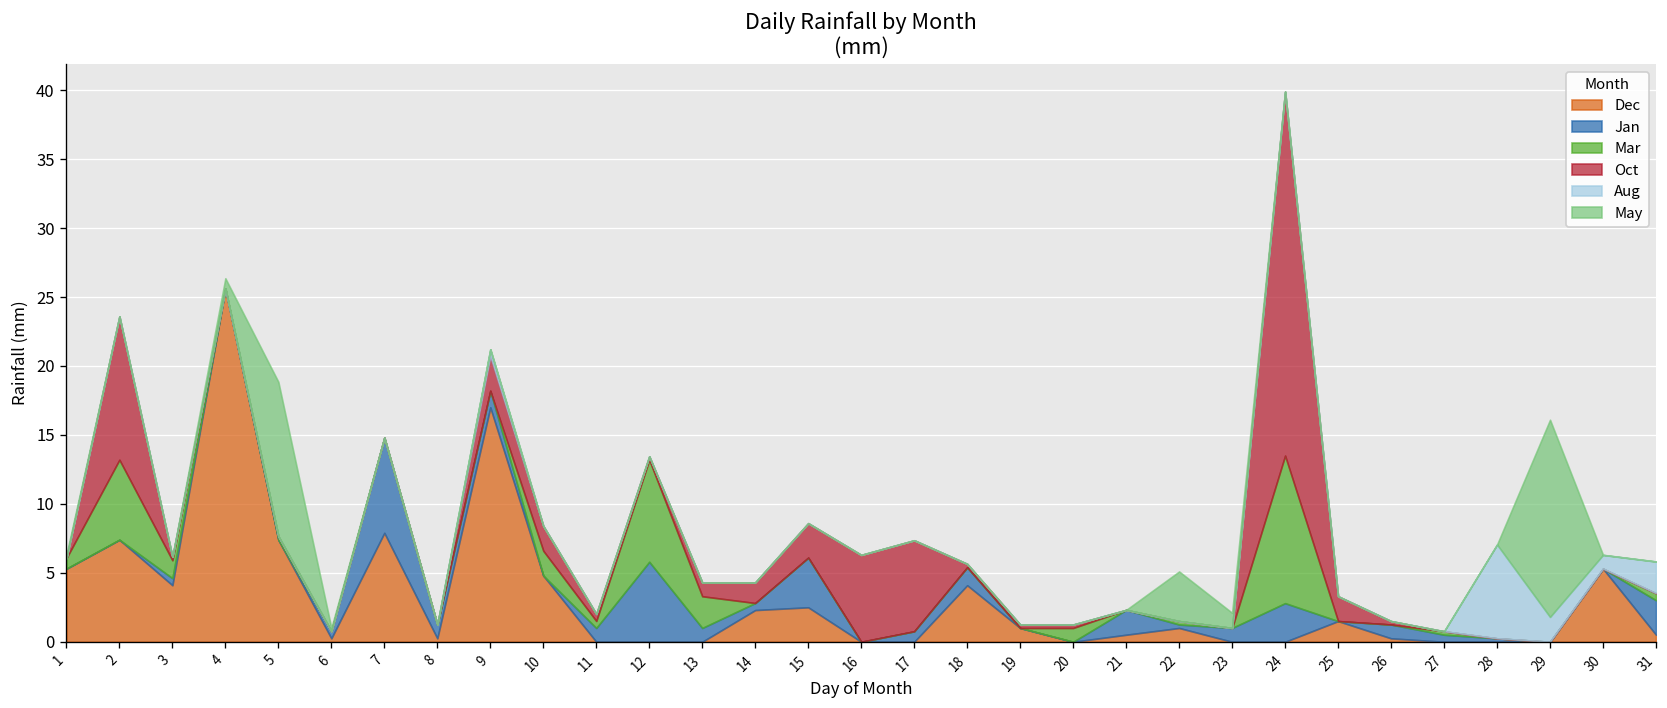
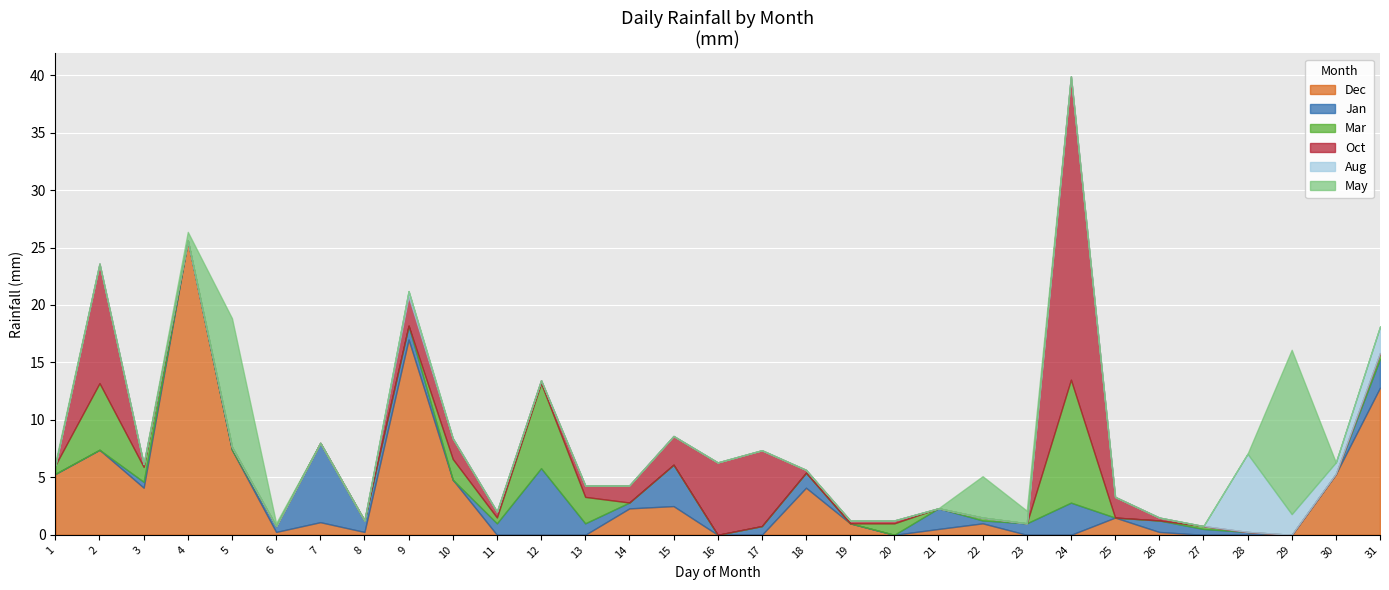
  {
    "Dec": {
      "3": 4.1,
      "6": 0.3,
-     "7": 7.9,
+     "7": 1.1,
      "8": 0.3,
      "9": 17.0,
      "11": 0.0,
      "12": 0.0,
      "13": 0.0,
      "14": 2.3,
      "15": 2.5,
      "17": 0.0,
      "18": 4.1,
      "21": 0.5,
      "22": 1.0,
      "23": 0.0,
      "24": 0.0,
      "26": 0.3,
      "27": 0.0,
      "28": 0.0,
-     "31": 0.5
+     "31": 12.8
    },
    "Jan": {
      "3": 0.5,
      "11": 1.0,
      "12": 5.8,
      "13": 1.0,
      "22": 0.3,
      "24": 2.8,
      "27": 0.5,
      "31": 2.5
    },
    "Mar": {
      "2": 5.8,
      "3": 1.3,
      "10": 1.8,
      "11": 0.5,
      "12": 7.4,
      "13": 2.3,
      "20": 1.0,
      "24": 10.7
    },
    "Oct": {
      "9": 2.5
    },
    "Aug": {
      "29": 1.8
    },
    "May": {
      "1": 0.3,
      "4": 0.8,
      "5": 11.2,
      "6": 0.3,
      "22": 3.6,
      "23": 1.1,
      "29": 14.3
    }
  }
